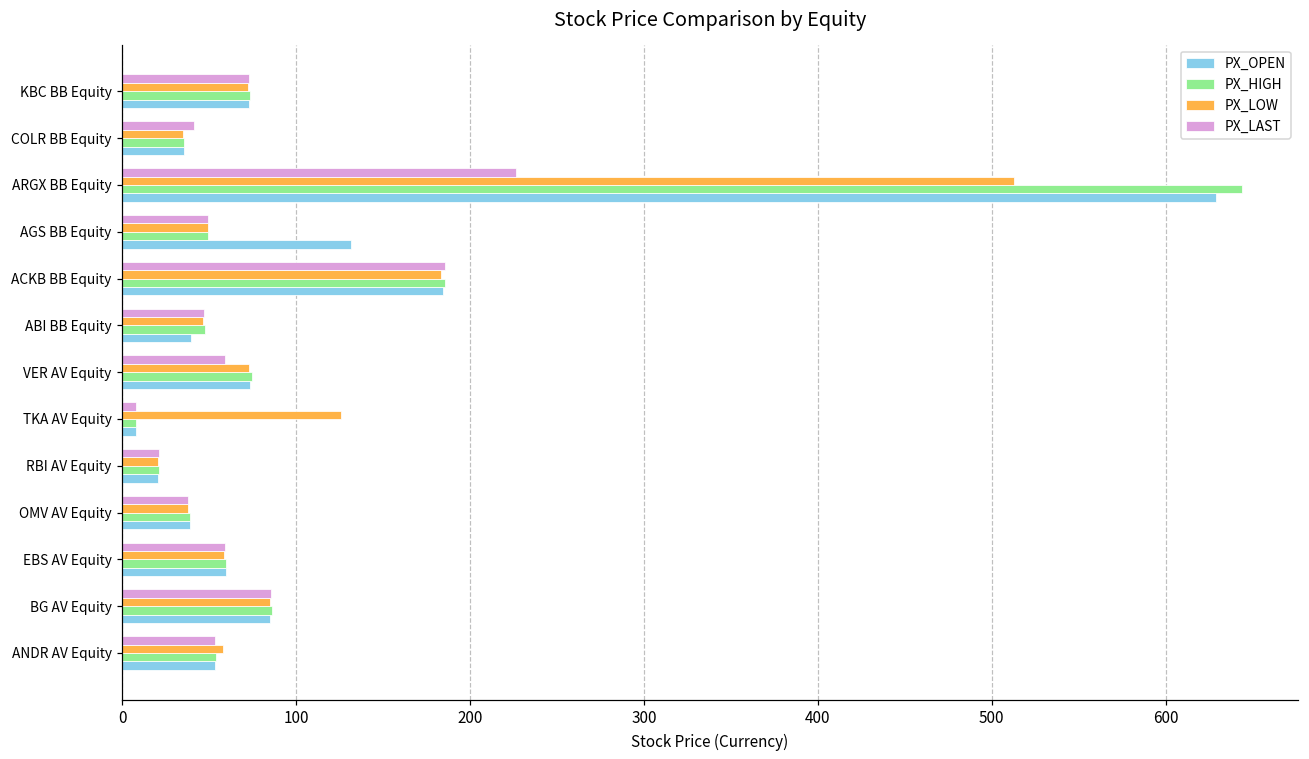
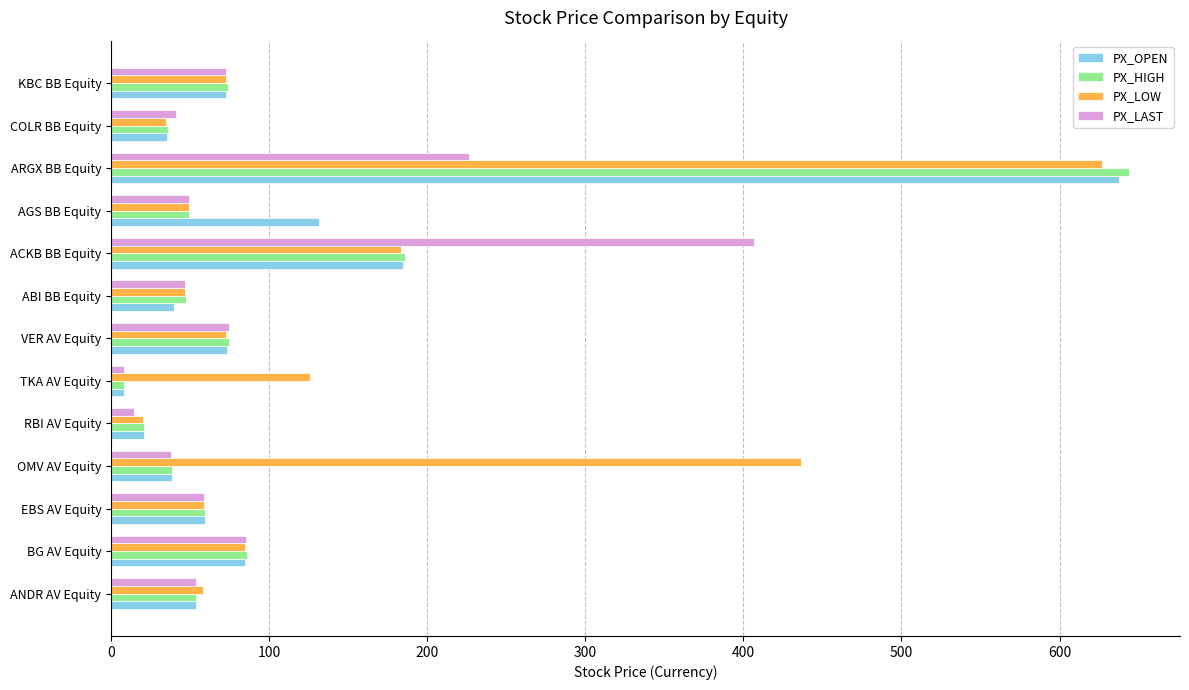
  {
    "PX_OPEN": {
      "KBC BB Equity": 73,
      "COLR BB Equity": 36,
-     "ARGX BB Equity": 629,
+     "ARGX BB Equity": 638,
      "AGS BB Equity": 131,
      "ACKB BB Equity": 185,
      "ABI BB Equity": 40,
      "VER AV Equity": 73,
      "TKA AV Equity": 8,
      "RBI AV Equity": 21,
      "OMV AV Equity": 39,
      "EBS AV Equity": 60,
      "BG AV Equity": 85,
      "ANDR AV Equity": 54
    },
    "PX_HIGH": {
      "KBC BB Equity": 74,
      "COLR BB Equity": 36,
      "ARGX BB Equity": 644,
      "AGS BB Equity": 49,
      "ACKB BB Equity": 186,
      "ABI BB Equity": 47,
      "VER AV Equity": 75,
      "TKA AV Equity": 8,
      "RBI AV Equity": 21,
      "OMV AV Equity": 39,
      "EBS AV Equity": 60,
      "BG AV Equity": 86,
      "ANDR AV Equity": 54
    },
    "PX_LOW": {
      "KBC BB Equity": 73,
      "COLR BB Equity": 35,
-     "ARGX BB Equity": 513,
+     "ARGX BB Equity": 627,
      "AGS BB Equity": 49,
      "ACKB BB Equity": 183,
      "ABI BB Equity": 47,
      "VER AV Equity": 73,
      "TKA AV Equity": 126,
      "RBI AV Equity": 20,
-     "OMV AV Equity": 38,
+     "OMV AV Equity": 436,
      "EBS AV Equity": 59,
      "BG AV Equity": 85,
      "ANDR AV Equity": 58
    },
    "PX_LAST": {
      "KBC BB Equity": 73,
      "COLR BB Equity": 41,
      "ARGX BB Equity": 226,
      "AGS BB Equity": 49,
-     "ACKB BB Equity": 186,
+     "ACKB BB Equity": 406,
      "ABI BB Equity": 47,
-     "VER AV Equity": 59,
+     "VER AV Equity": 75,
      "TKA AV Equity": 8,
-     "RBI AV Equity": 21,
+     "RBI AV Equity": 15,
      "OMV AV Equity": 38,
      "EBS AV Equity": 59,
      "BG AV Equity": 85,
      "ANDR AV Equity": 54
    }
  }
